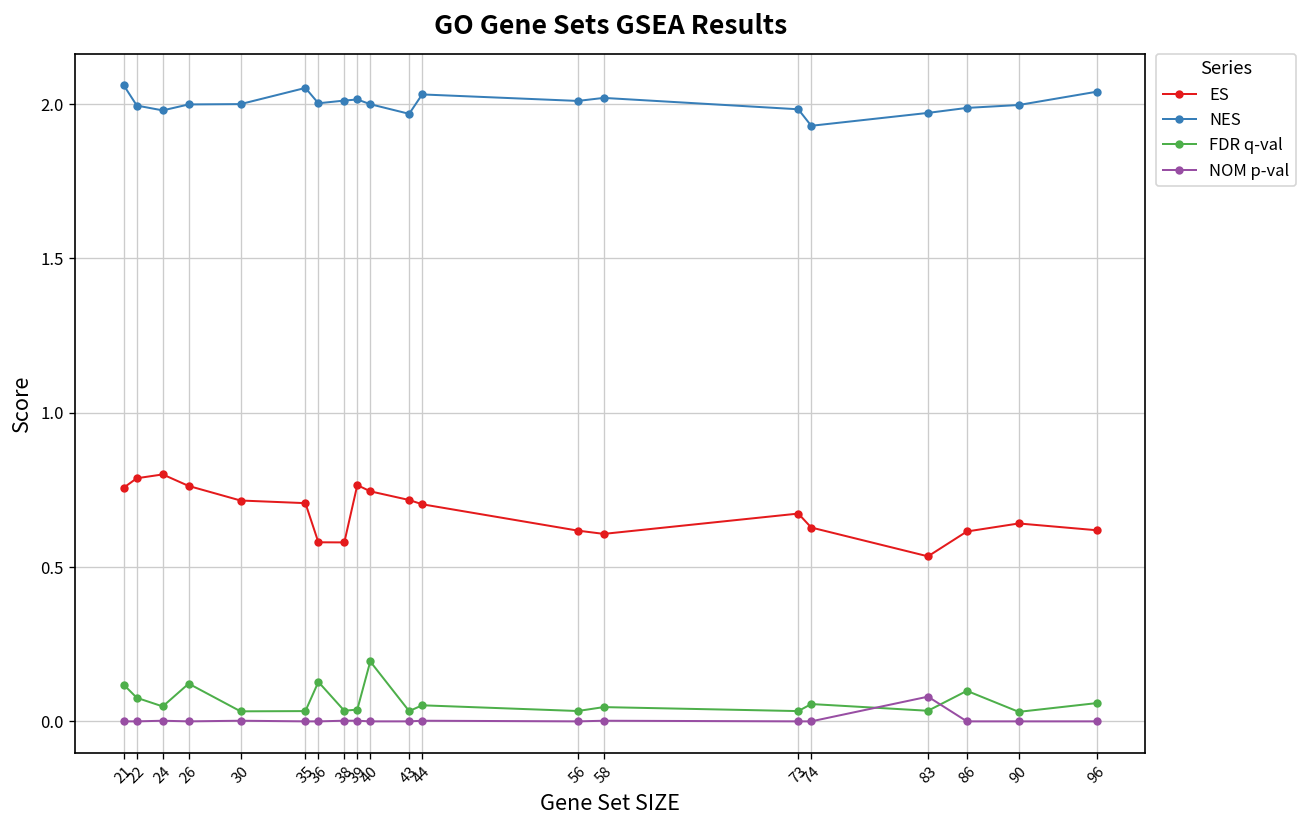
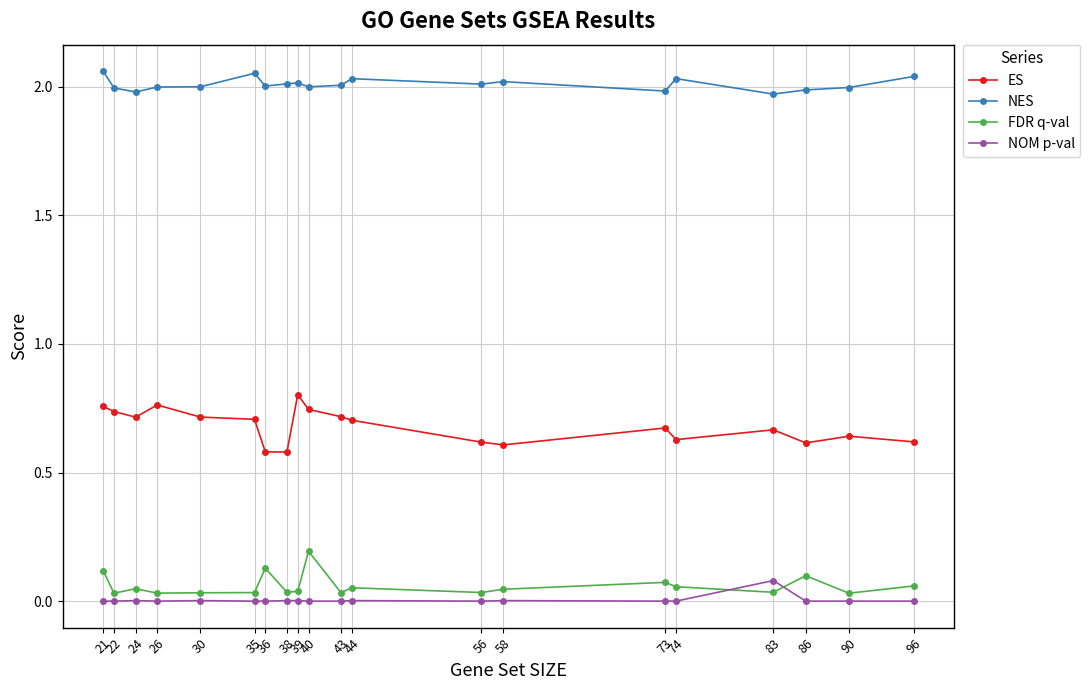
  {
    "ES": {
      "21": 0.76,
-     "22": 0.79,
-     "24": 0.80,
+     "22": 0.74,
+     "24": 0.72,
      "26": 0.76,
      "30": 0.72,
      "35": 0.71,
      "36": 0.58,
      "38": 0.58,
-     "39": 0.77,
+     "39": 0.80,
      "40": 0.75,
      "43": 0.72,
      "44": 0.70,
      "56": 0.62,
      "58": 0.61,
      "73": 0.67,
      "74": 0.63,
-     "83": 0.53,
+     "83": 0.67,
      "86": 0.62,
      "90": 0.64,
      "96": 0.62
    },
    "NES": {
      "21": 2.06,
      "22": 2.00,
      "24": 1.98,
      "26": 2.00,
      "30": 2.00,
      "35": 2.05,
      "36": 2.00,
      "38": 2.01,
      "39": 2.01,
      "40": 2.00,
-     "43": 1.97,
+     "43": 2.01,
      "44": 2.03,
      "56": 2.01,
      "58": 2.02,
      "73": 1.98,
-     "74": 1.93,
+     "74": 2.03,
      "83": 1.97,
      "86": 1.99,
      "90": 2.00,
      "96": 2.04
    },
    "FDR q-val": {
      "21": 0.12,
-     "22": 0.08,
+     "22": 0.03,
      "24": 0.05,
-     "26": 0.12,
+     "26": 0.03,
      "30": 0.03,
      "35": 0.03,
      "36": 0.13,
      "38": 0.03,
      "39": 0.04,
      "40": 0.19,
      "43": 0.03,
      "44": 0.05,
      "56": 0.03,
      "58": 0.05,
-     "73": 0.03,
+     "73": 0.07,
      "74": 0.06,
      "83": 0.03,
      "86": 0.10,
      "90": 0.03,
      "96": 0.06
    },
    "NOM p-val": {
      "21": 0.00,
      "22": 0.00,
      "24": 0.00,
      "26": 0.00,
      "30": 0.00,
      "35": 0.00,
      "36": 0.00,
      "38": 0.00,
      "39": 0.00,
      "40": 0.00,
      "43": 0.00,
      "44": 0.00,
      "56": 0.00,
      "58": 0.00,
      "73": 0.00,
      "74": 0.00,
      "83": 0.08,
      "86": 0.00,
      "90": 0.00,
      "96": 0.00
    }
  }
